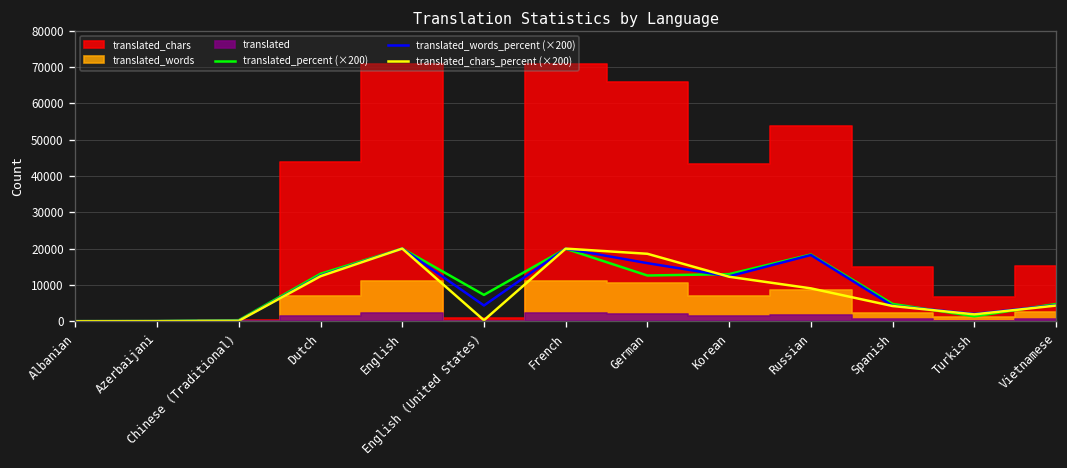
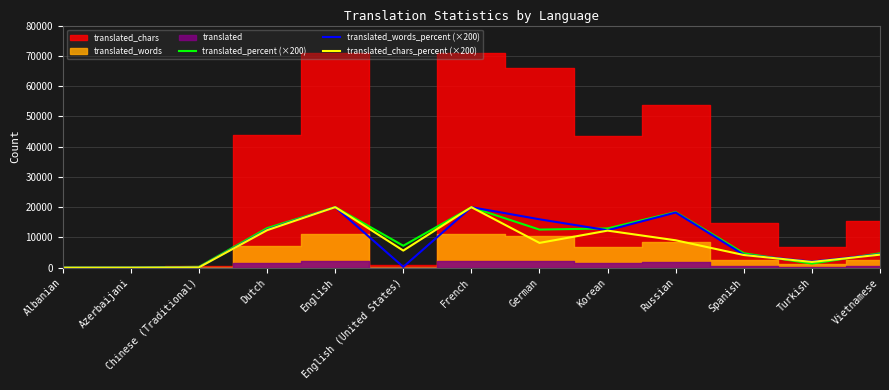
  {
    "translated_percent (×200)": {
      "English (United States)": 7000,
      "German": 13000
    },
    "translated_words_percent (×200)": {
-     "English (United States)": 4000,
+     "English (United States)": 0,
      "German": 16000
    },
    "translated_chars_percent (×200)": {
-     "English (United States)": 0,
-     "German": 19000,
+     "English (United States)": 6000,
+     "German": 8000,
      "Russian": 9000
    }
  }
